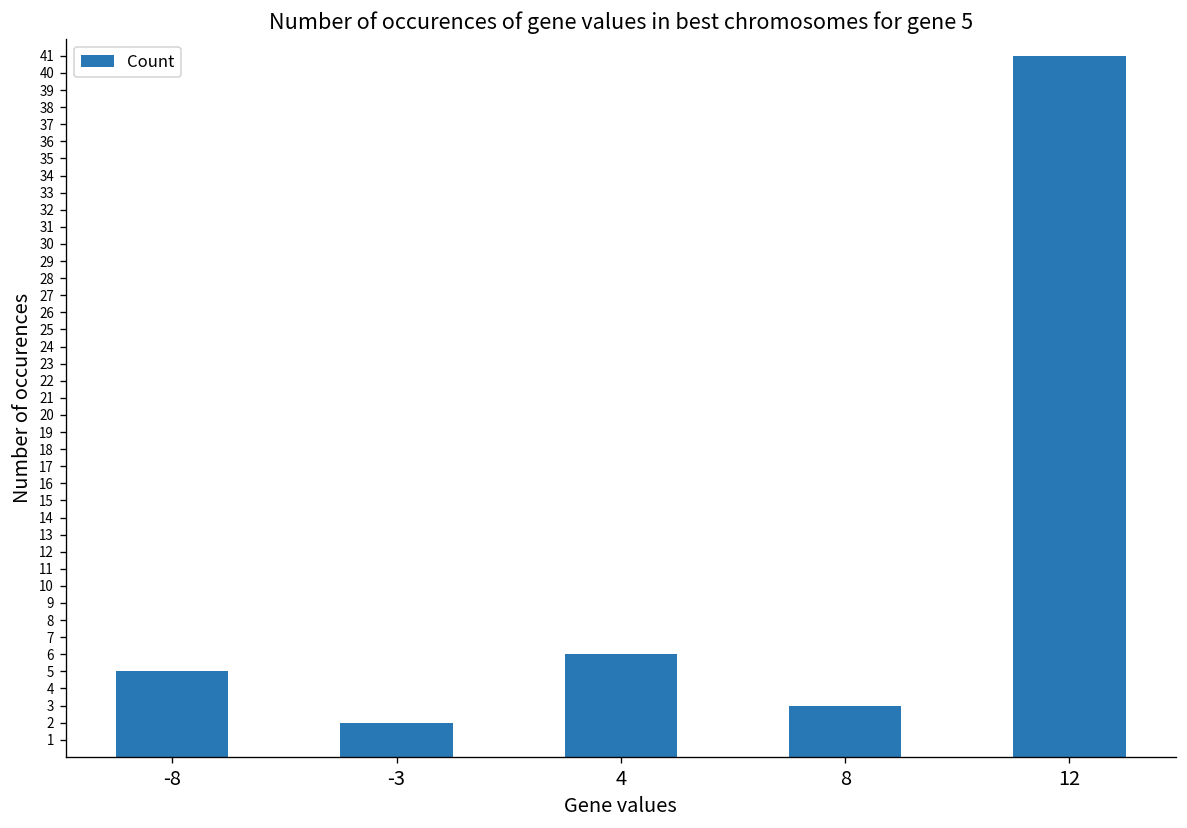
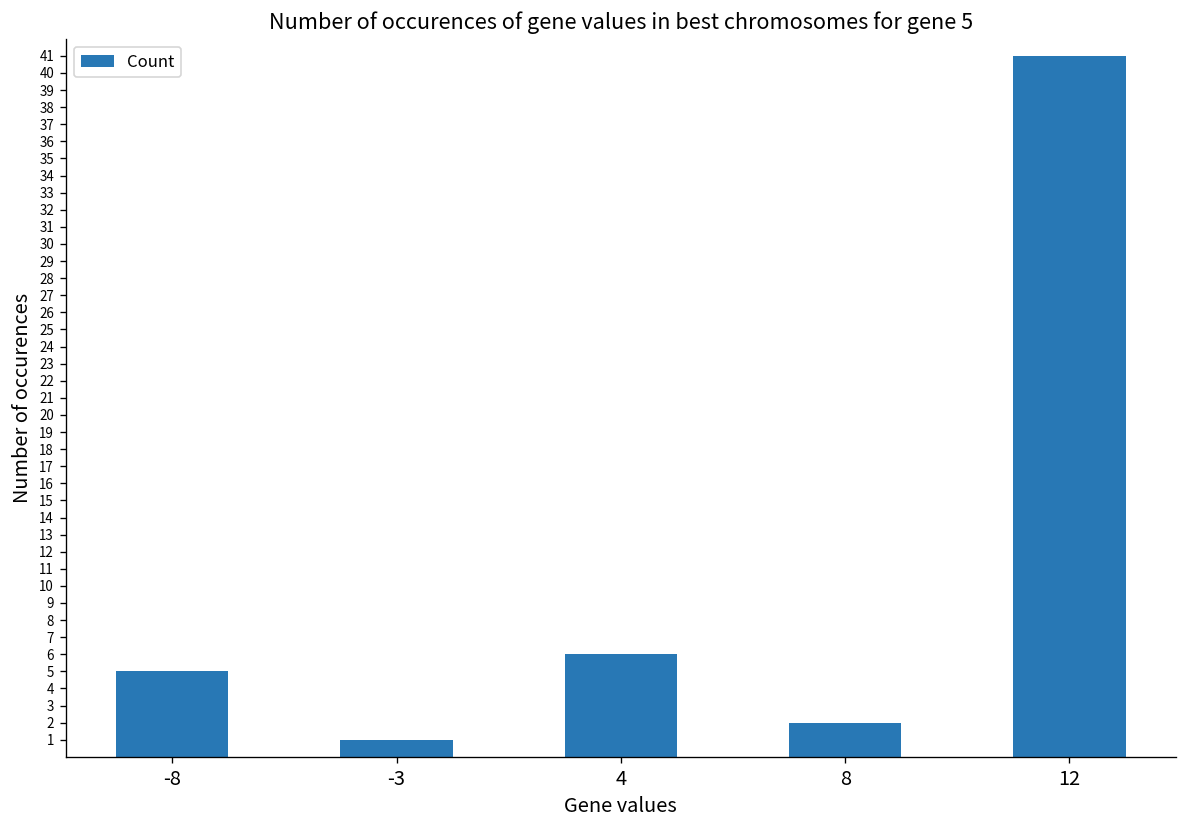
  {
    "-8": 5,
-   "-3": 2,
+   "-3": 1,
    "4": 6,
-   "8": 3,
+   "8": 2,
    "12": 41
  }
